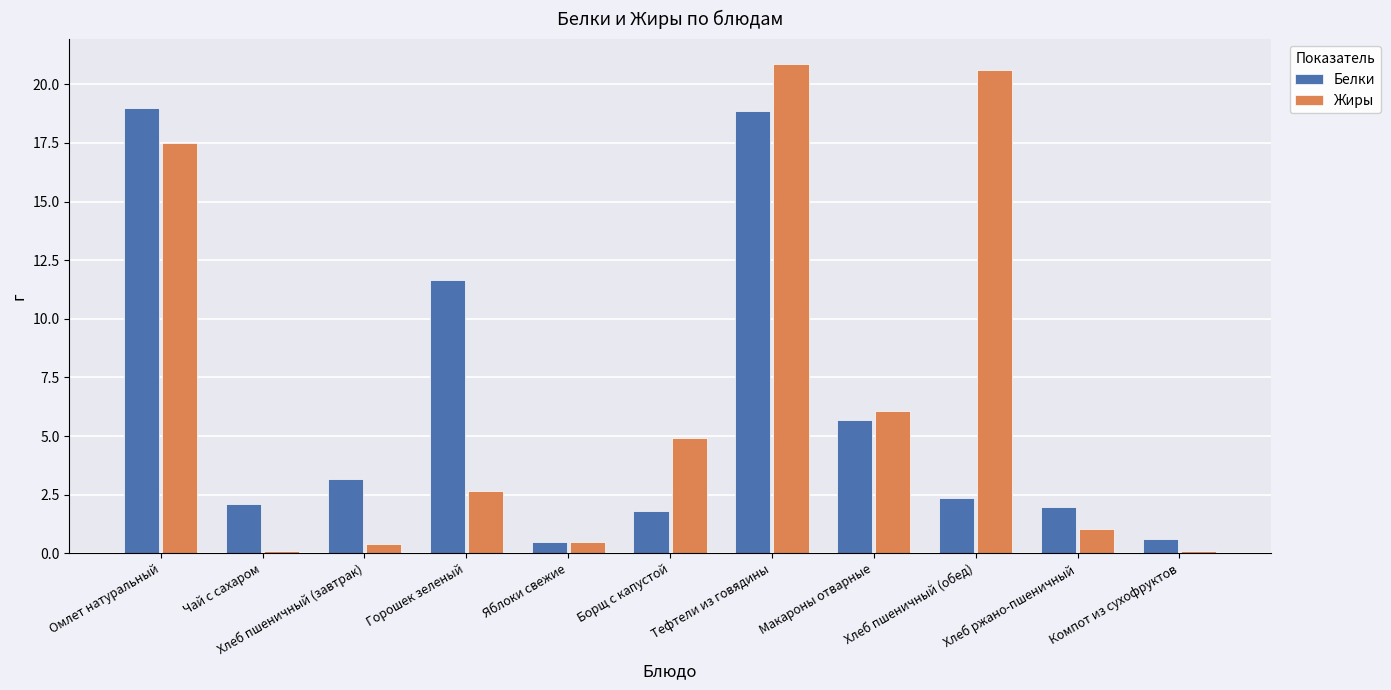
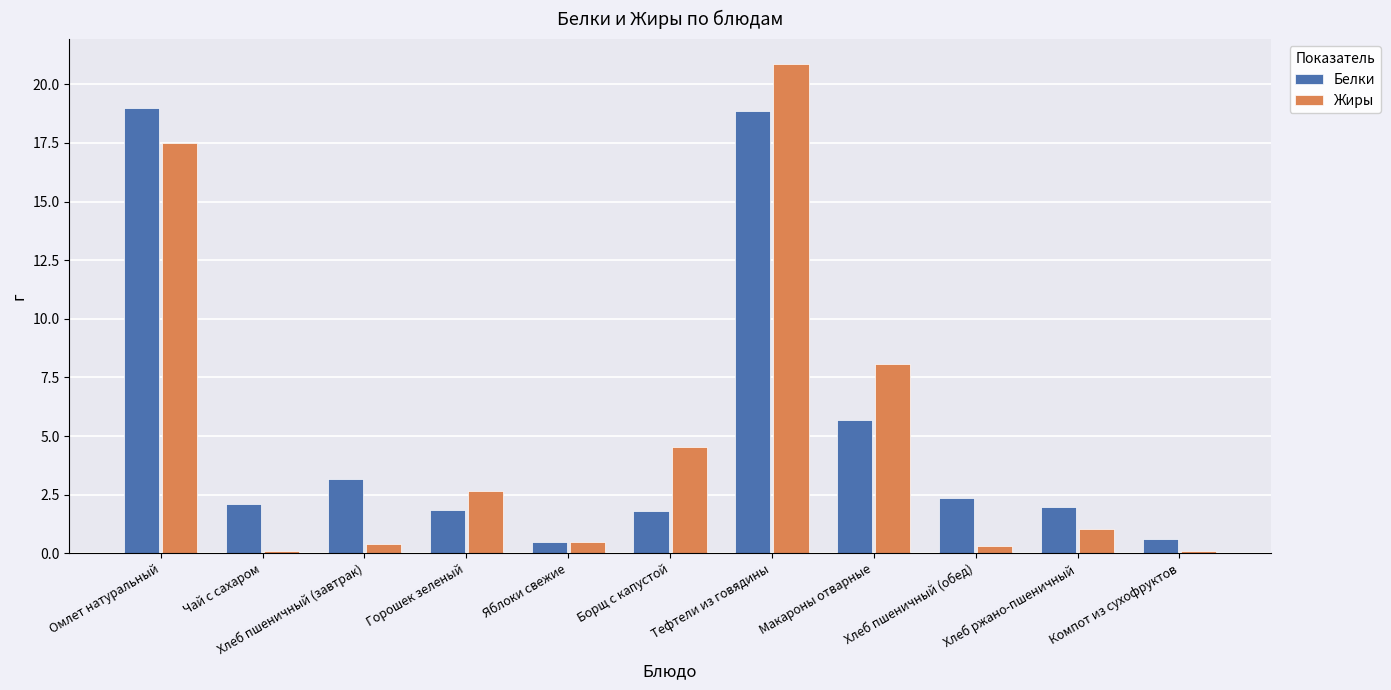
  {
    "Белки": {
      "Омлет натуральный": 19.0,
      "Чай с сахаром": 2.1,
      "Хлеб пшеничный (завтрак)": 3.2,
-     "Горошек зеленый": 11.7,
+     "Горошек зеленый": 1.9,
      "Яблоки свежие": 0.5,
      "Борщ с капустой": 1.8,
      "Тефтели из говядины": 18.9,
      "Макароны отварные": 5.7,
      "Хлеб пшеничный (обед)": 2.4,
      "Хлеб ржано-пшеничный": 2.0,
      "Компот из сухофруктов": 0.6
    },
    "Жиры": {
      "Омлет натуральный": 17.5,
      "Хлеб пшеничный (завтрак)": 0.4,
      "Горошек зеленый": 2.6,
      "Яблоки свежие": 0.5,
-     "Борщ с капустой": 4.9,
+     "Борщ с капустой": 4.6,
      "Тефтели из говядины": 20.9,
-     "Макароны отварные": 6.1,
-     "Хлеб пшеничный (обед)": 20.6,
+     "Макароны отварные": 8.1,
+     "Хлеб пшеничный (обед)": 0.3,
      "Хлеб ржано-пшеничный": 1.0
    }
  }
